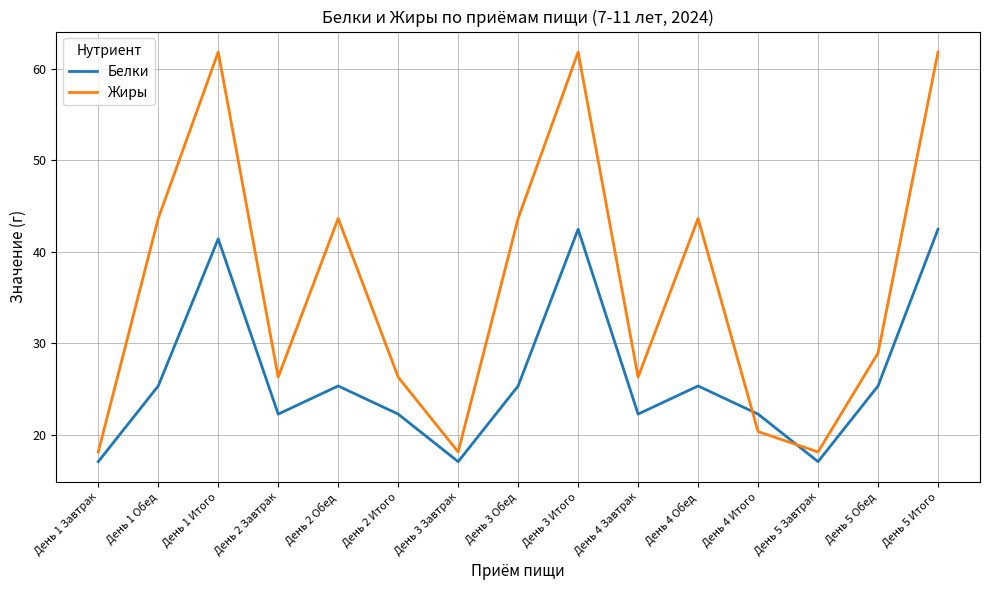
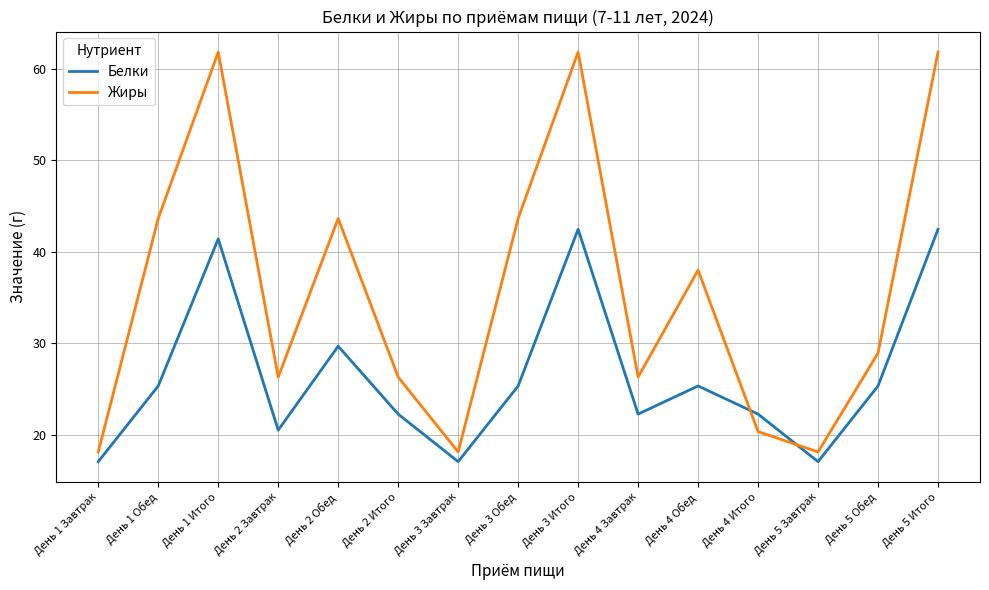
  {
    "Белки": {
      "День 1 Завтрак": 17,
      "День 1 Обед": 25,
      "День 1 Итого": 41,
-     "День 2 Завтрак": 22,
-     "День 2 Обед": 25,
+     "День 2 Завтрак": 21,
+     "День 2 Обед": 30,
      "День 2 Итого": 22,
      "День 3 Завтрак": 17,
      "День 3 Обед": 25,
      "День 3 Итого": 42,
      "День 4 Завтрак": 22,
      "День 4 Обед": 25,
      "День 4 Итого": 22,
      "День 5 Завтрак": 17,
      "День 5 Обед": 25,
      "День 5 Итого": 42
    },
    "Жиры": {
      "День 1 Завтрак": 18,
      "День 1 Обед": 44,
      "День 1 Итого": 62,
      "День 2 Завтрак": 26,
      "День 2 Обед": 44,
      "День 2 Итого": 26,
      "День 3 Завтрак": 18,
      "День 3 Обед": 44,
      "День 3 Итого": 62,
      "День 4 Завтрак": 26,
-     "День 4 Обед": 44,
+     "День 4 Обед": 38,
      "День 4 Итого": 20,
      "День 5 Завтрак": 18,
      "День 5 Обед": 29,
      "День 5 Итого": 62
    }
  }
